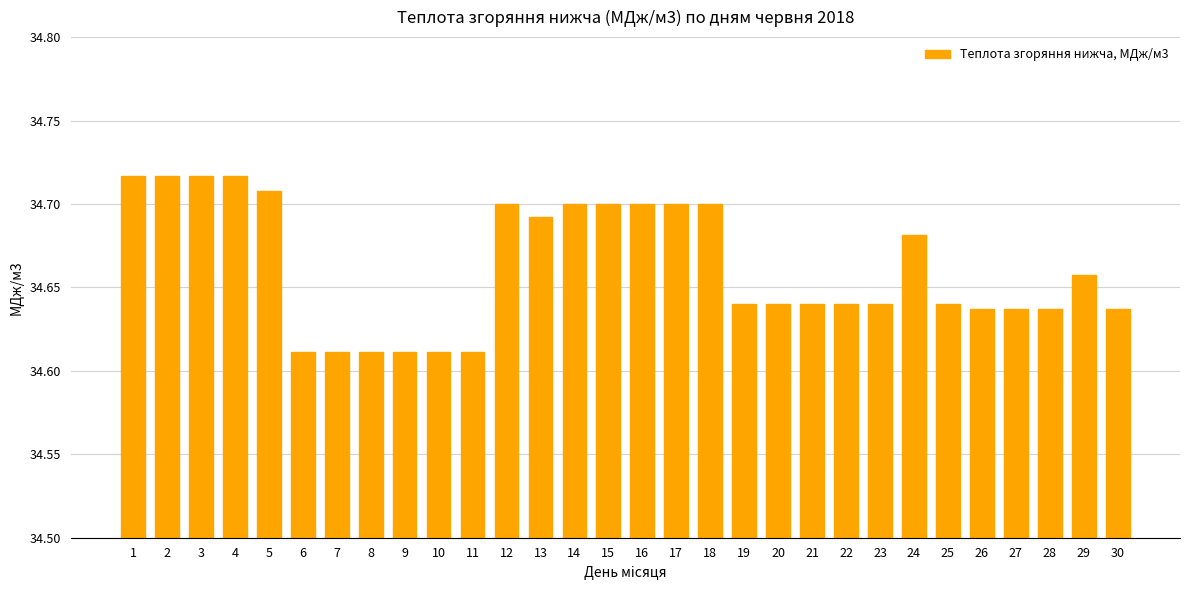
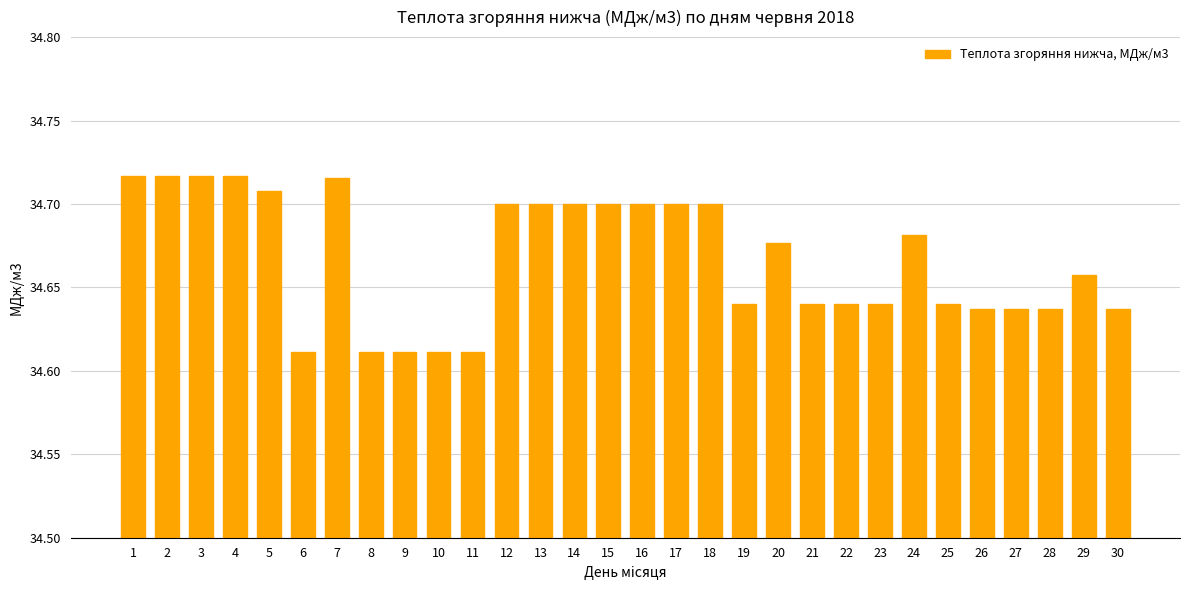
  {
    "1": 34.717,
    "2": 34.717,
    "3": 34.717,
    "4": 34.717,
    "5": 34.708,
    "6": 34.611,
-   "7": 34.611,
+   "7": 34.715,
    "8": 34.611,
    "9": 34.611,
    "10": 34.611,
    "11": 34.611,
    "12": 34.700,
-   "13": 34.692,
+   "13": 34.700,
    "14": 34.700,
    "15": 34.700,
    "16": 34.700,
    "17": 34.700,
    "18": 34.700,
    "19": 34.640,
-   "20": 34.640,
+   "20": 34.677,
    "21": 34.640,
    "22": 34.640,
    "23": 34.640,
    "24": 34.682,
    "25": 34.640,
    "26": 34.637,
    "27": 34.637,
    "28": 34.637,
    "29": 34.658,
    "30": 34.637
  }
